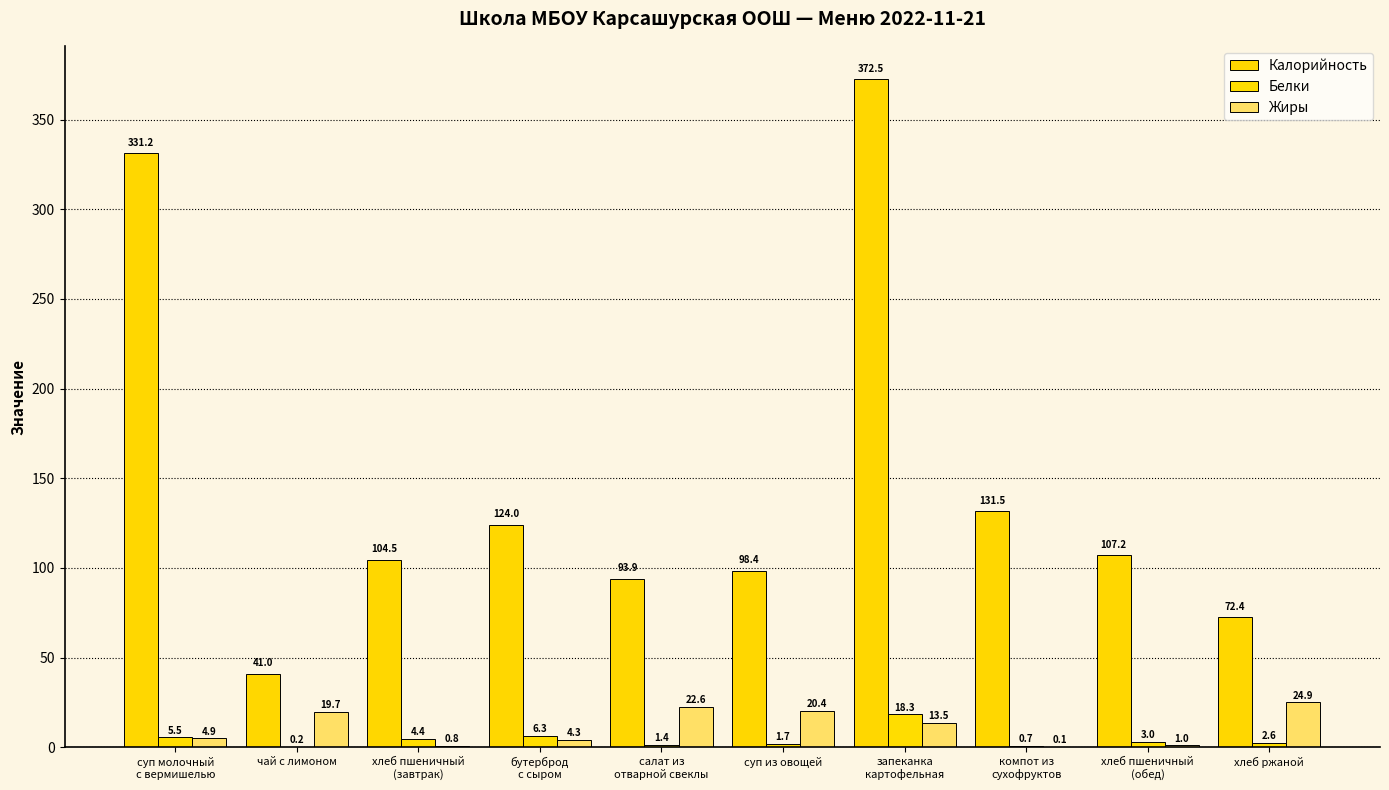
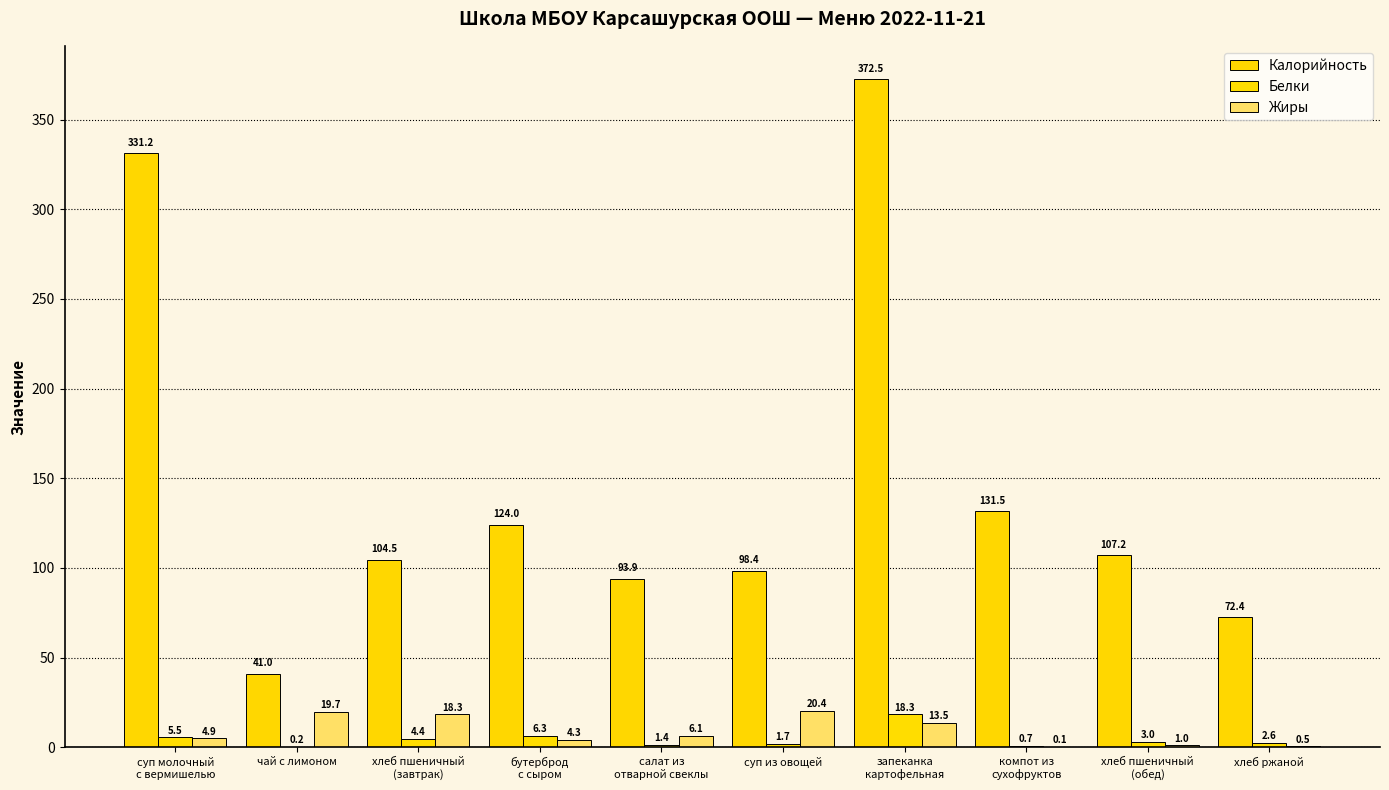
  {
    "Жиры": {
      "суп молочный с вермишелью": 4.9,
      "чай с лимоном": 19.7,
-     "хлеб пшеничный (завтрак)": 0.8,
+     "хлеб пшеничный (завтрак)": 18.3,
      "бутерброд с сыром": 4.3,
-     "салат из отварной свеклы": 22.6,
+     "салат из отварной свеклы": 6.1,
      "суп из овощей": 20.4,
      "запеканка картофельная": 13.5,
      "компот из сухофруктов": 0.1,
      "хлеб пшеничный (обед)": 1.0,
-     "хлеб ржаной": 24.9
+     "хлеб ржаной": 0.5
    }
  }
